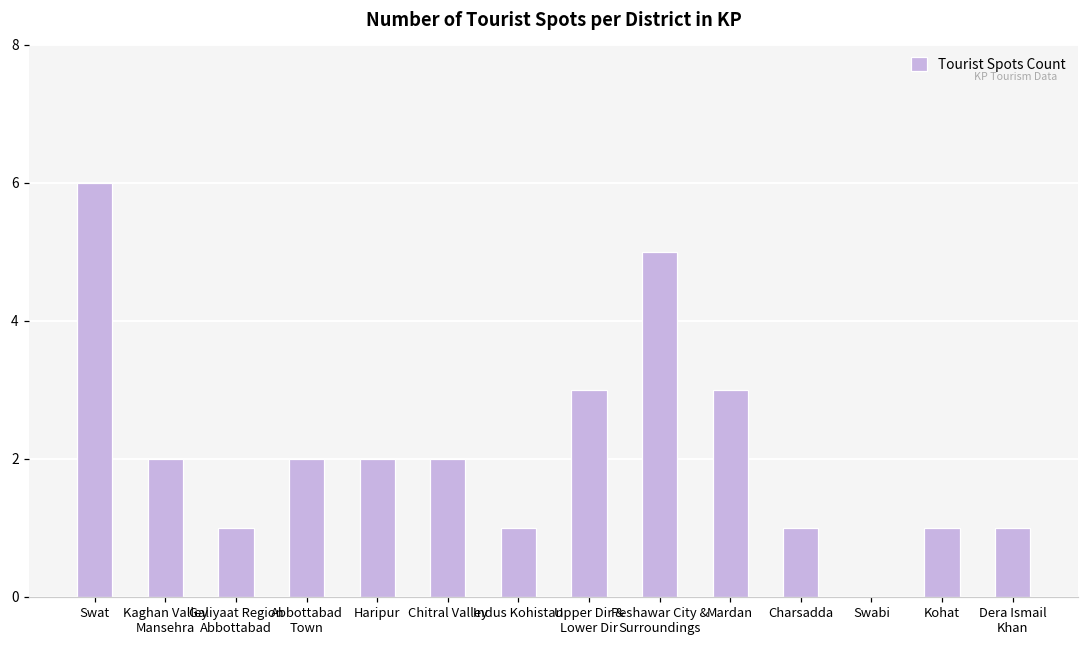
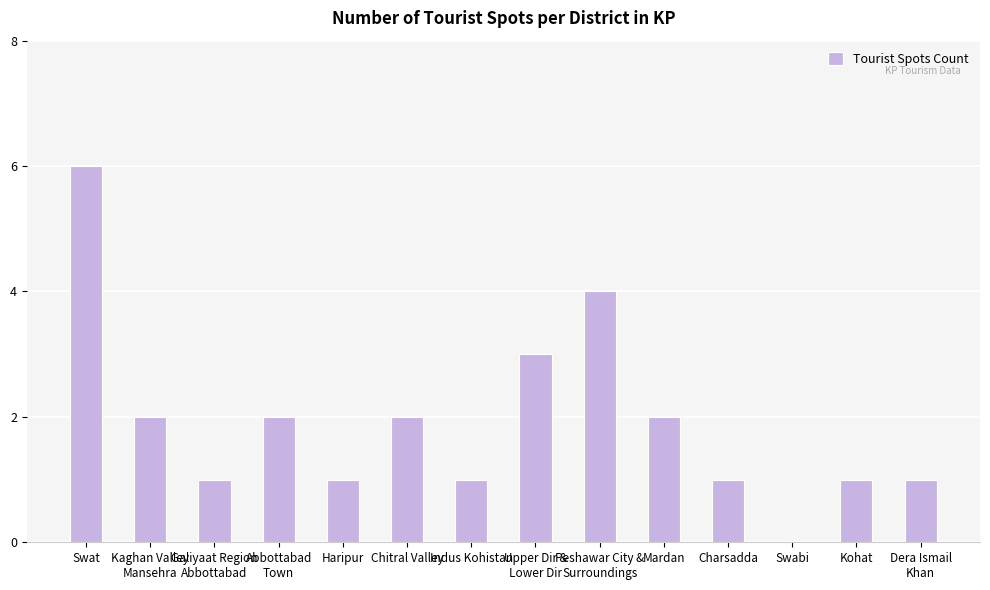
  {
    "Swat": 6,
-   "Haripur": 2,
-   "Peshawar City & Surroundings": 5,
-   "Mardan": 3,
+   "Haripur": 1,
+   "Peshawar City & Surroundings": 4,
+   "Mardan": 2,
    "Charsadda": 1,
    "Swabi": 0,
    "Kohat": 1,
    "Dera Ismail Khan": 1
  }
